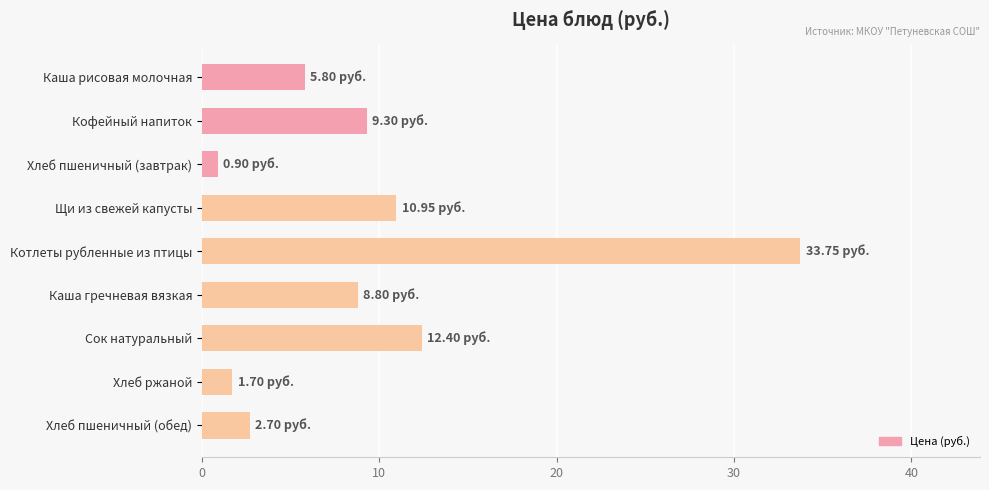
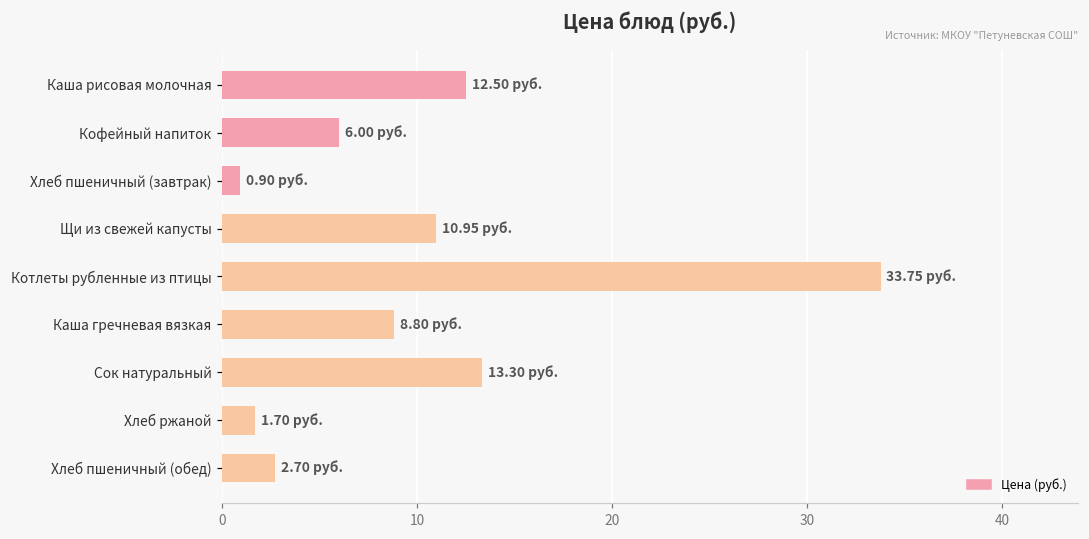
  {
-   "Каша рисовая молочная": 5.80,
-   "Кофейный напиток": 9.30,
+   "Каша рисовая молочная": 12.50,
+   "Кофейный напиток": 6.00,
    "Хлеб пшеничный (завтрак)": 0.90,
    "Щи из свежей капусты": 10.95,
    "Котлеты рубленные из птицы": 33.75,
    "Каша гречневая вязкая": 8.80,
-   "Сок натуральный": 12.40,
+   "Сок натуральный": 13.30,
    "Хлеб ржаной": 1.70,
    "Хлеб пшеничный (обед)": 2.70
  }
